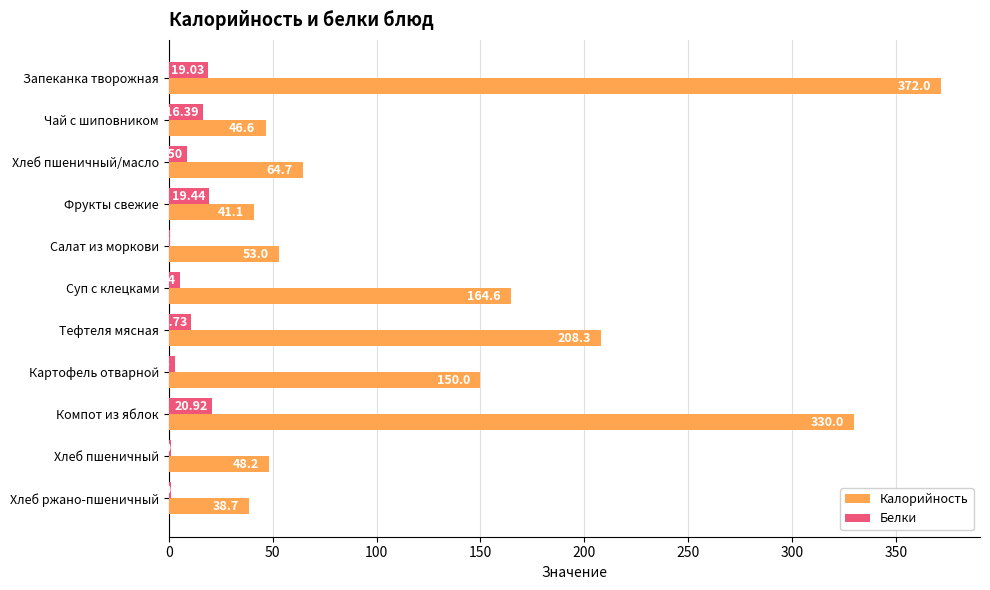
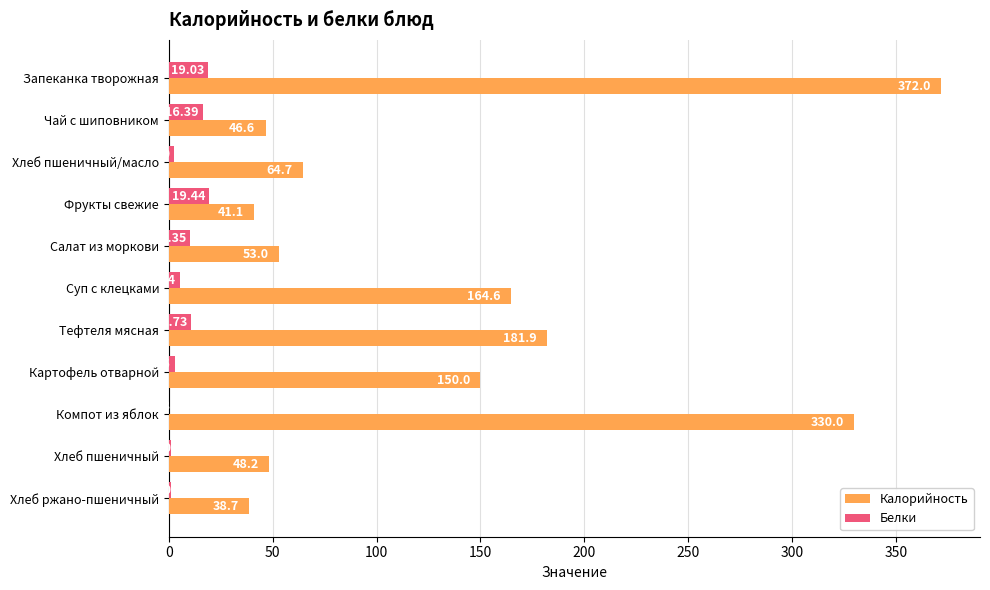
  {
    "Калорийность": {
      "Запеканка творожная": 372.0,
      "Чай с шиповником": 46.6,
      "Хлеб пшеничный/масло": 64.7,
      "Фрукты свежие": 41.1,
      "Салат из моркови": 53.0,
      "Суп с клецками": 164.6,
-     "Тефтеля мясная": 208.3,
+     "Тефтеля мясная": 181.9,
      "Картофель отварной": 150.0,
      "Компот из яблок": 330.0,
      "Хлеб пшеничный": 48.2,
      "Хлеб ржано-пшеничный": 38.7
    },
    "Белки": {
-     "Хлеб пшеничный/масло": 9,
-     "Салат из моркови": 1,
+     "Хлеб пшеничный/масло": 3,
+     "Салат из моркови": 10,
      "Суп с клецками": 5,
      "Картофель отварной": 3,
-     "Компот из яблок": 21
+     "Компот из яблок": 0
    }
  }
